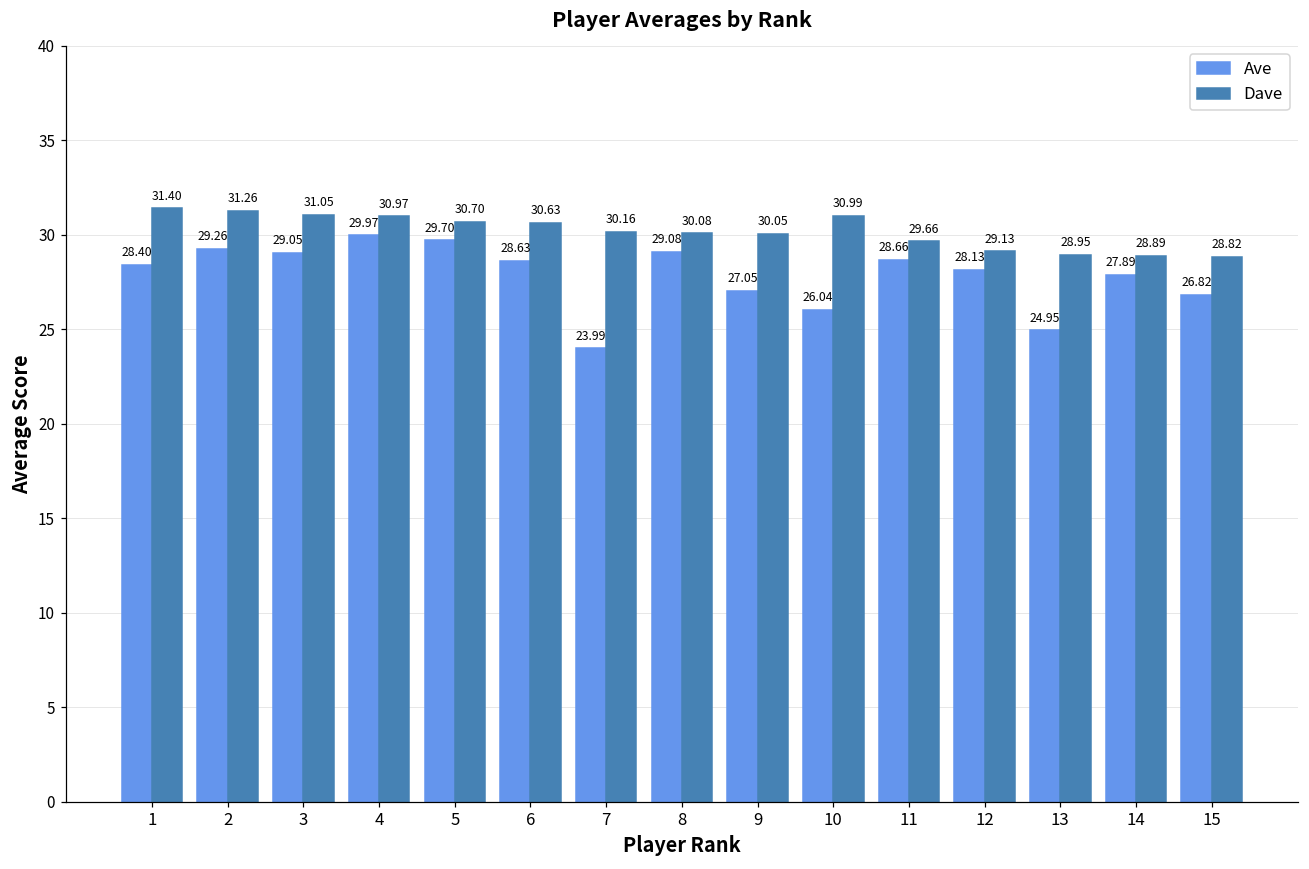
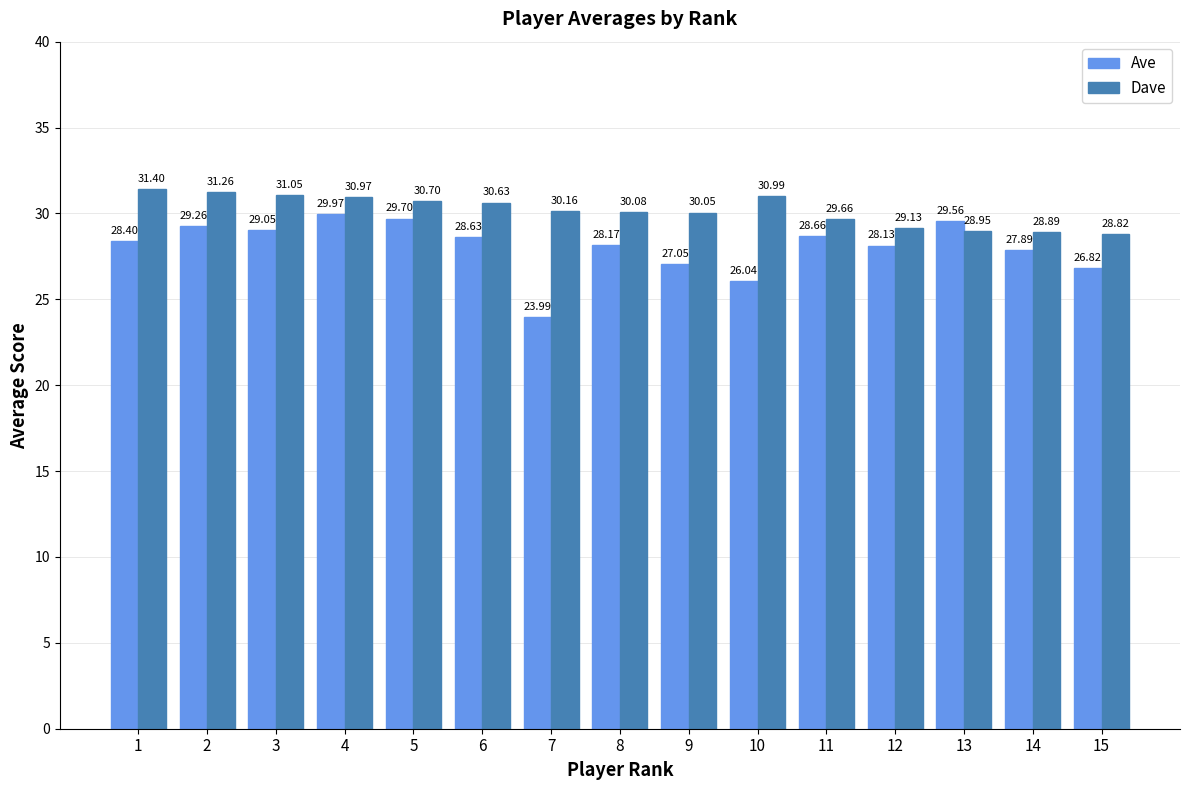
  {
    "Ave": {
      "1": 28.40,
      "2": 29.26,
      "3": 29.05,
      "4": 29.97,
      "5": 29.70,
      "6": 28.63,
      "7": 23.99,
-     "8": 29.08,
+     "8": 28.17,
      "9": 27.05,
      "10": 26.04,
      "11": 28.66,
      "12": 28.13,
-     "13": 24.95,
+     "13": 29.56,
      "14": 27.89,
      "15": 26.82
    },
    "Dave": {
      "1": 31.40,
      "2": 31.26,
      "3": 31.05,
      "4": 30.97,
      "5": 30.70,
      "6": 30.63,
      "7": 30.16,
      "8": 30.08,
      "9": 30.05,
      "10": 30.99,
      "11": 29.66,
      "12": 29.13,
      "13": 28.95,
      "14": 28.89,
      "15": 28.82
    }
  }
